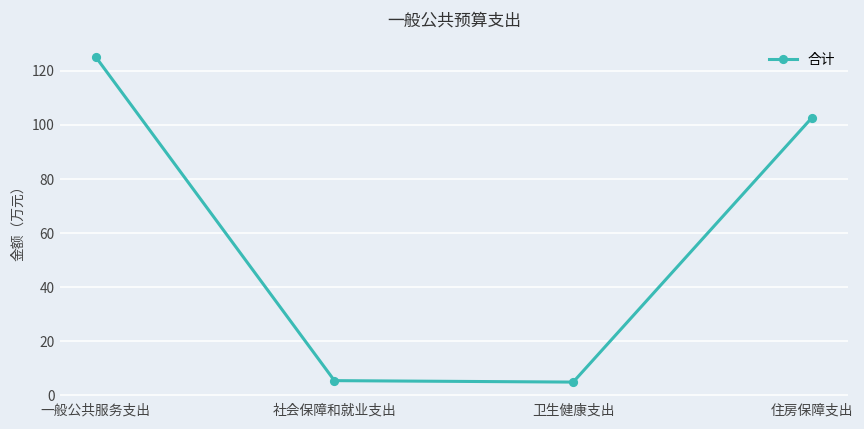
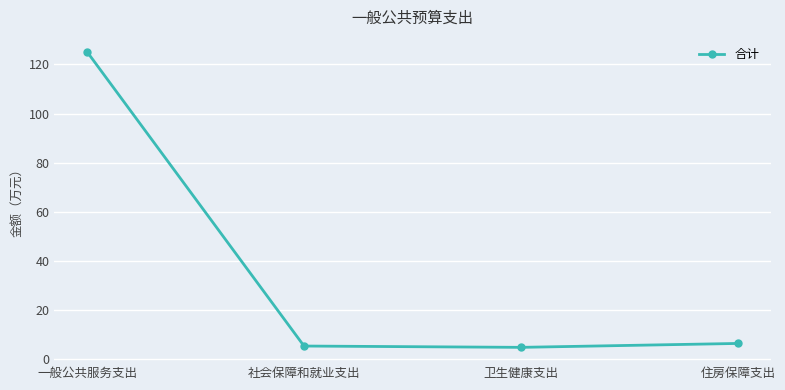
  {
    "一般公共服务支出": 125,
    "社会保障和就业支出": 5,
    "卫生健康支出": 5,
-   "住房保障支出": 103
+   "住房保障支出": 6
  }
